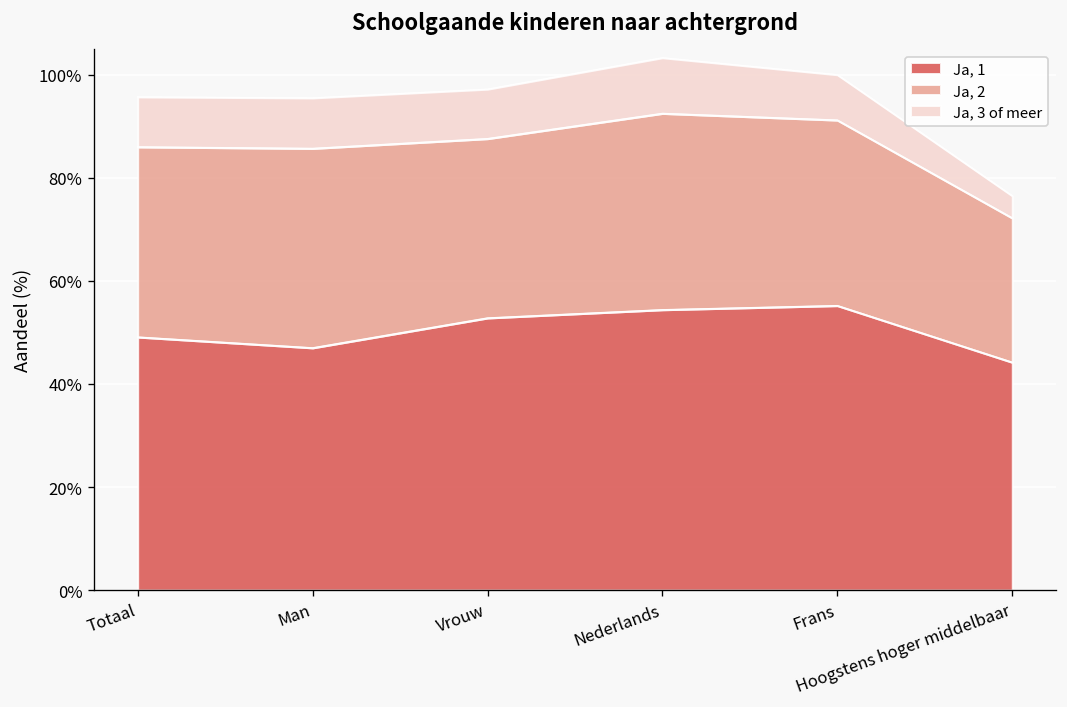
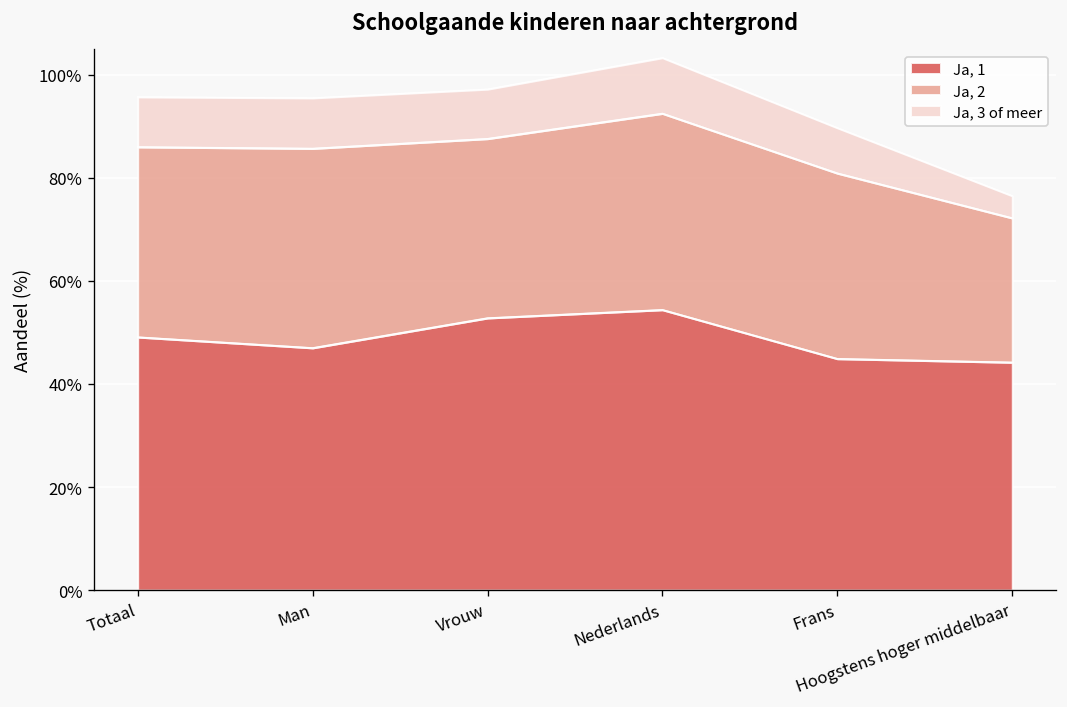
  {
    "Ja, 1": {
      "Totaal": "49%",
      "Man": "47%",
      "Vrouw": "53%",
      "Nederlands": "54%",
-     "Frans": "55%",
+     "Frans": "45%",
      "Hoogstens hoger middelbaar": "44%"
    },
    "Ja, 2": {
      "Totaal": "37%",
      "Man": "39%",
      "Vrouw": "35%",
      "Nederlands": "38%",
      "Frans": "36%",
      "Hoogstens hoger middelbaar": "28%"
    },
    "Ja, 3 of meer": {
      "Totaal": "10%",
      "Man": "10%",
      "Vrouw": "10%",
      "Nederlands": "11%",
      "Frans": "9%",
      "Hoogstens hoger middelbaar": "4%"
    }
  }
